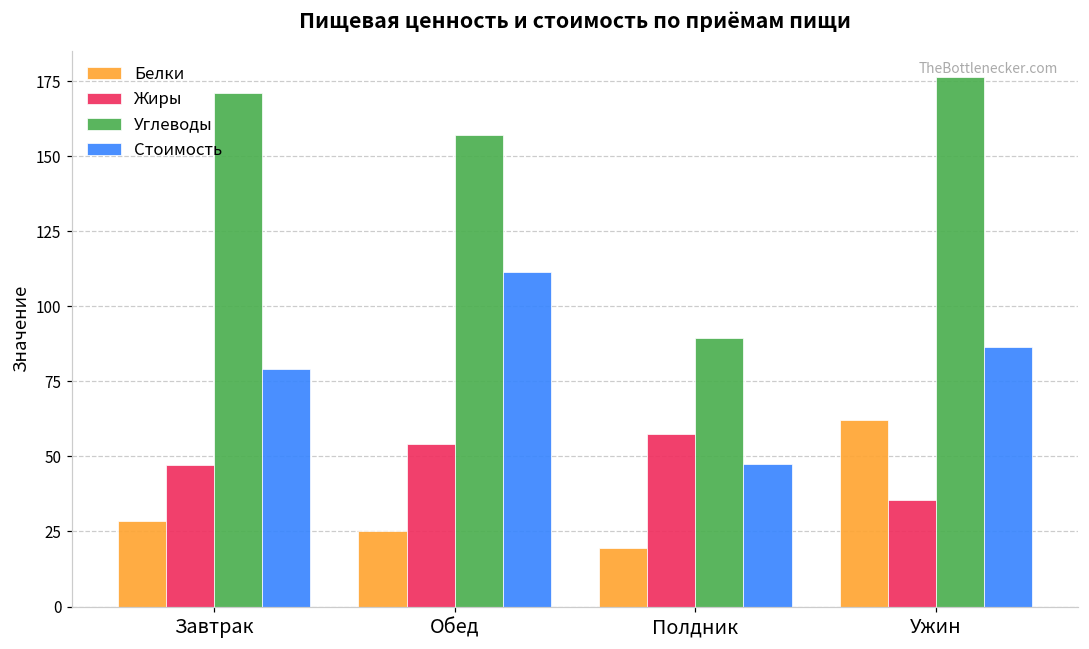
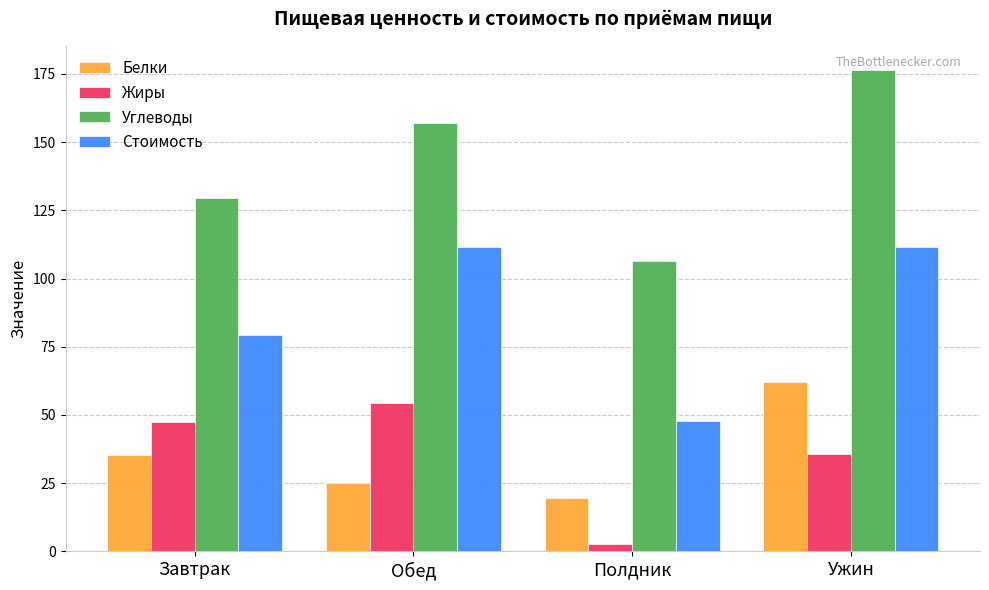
  {
    "Белки": {
-     "Завтрак": 29,
+     "Завтрак": 35,
      "Обед": 25,
      "Полдник": 19,
      "Ужин": 62
    },
    "Жиры": {
      "Завтрак": 47,
      "Обед": 54,
-     "Полдник": 57,
+     "Полдник": 3,
      "Ужин": 36
    },
    "Углеводы": {
-     "Завтрак": 171,
+     "Завтрак": 129,
      "Обед": 157,
-     "Полдник": 89,
+     "Полдник": 106,
      "Ужин": 176
    },
    "Стоимость": {
      "Завтрак": 79,
      "Обед": 112,
      "Полдник": 48,
-     "Ужин": 86
+     "Ужин": 111
    }
  }
